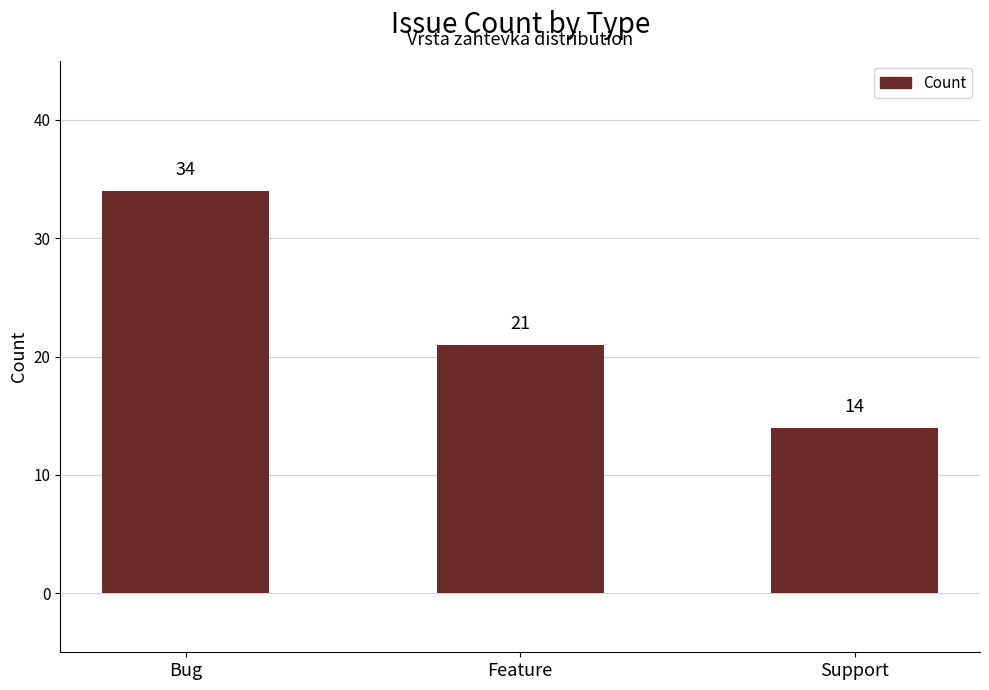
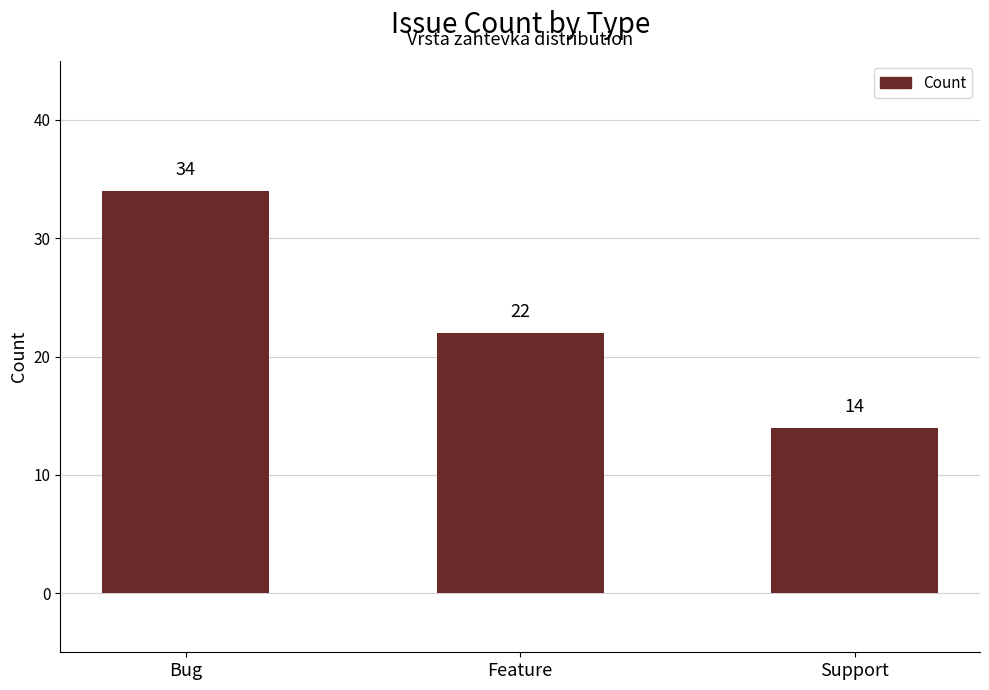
  {
    "Bug": 34,
-   "Feature": 21,
+   "Feature": 22,
    "Support": 14
  }
